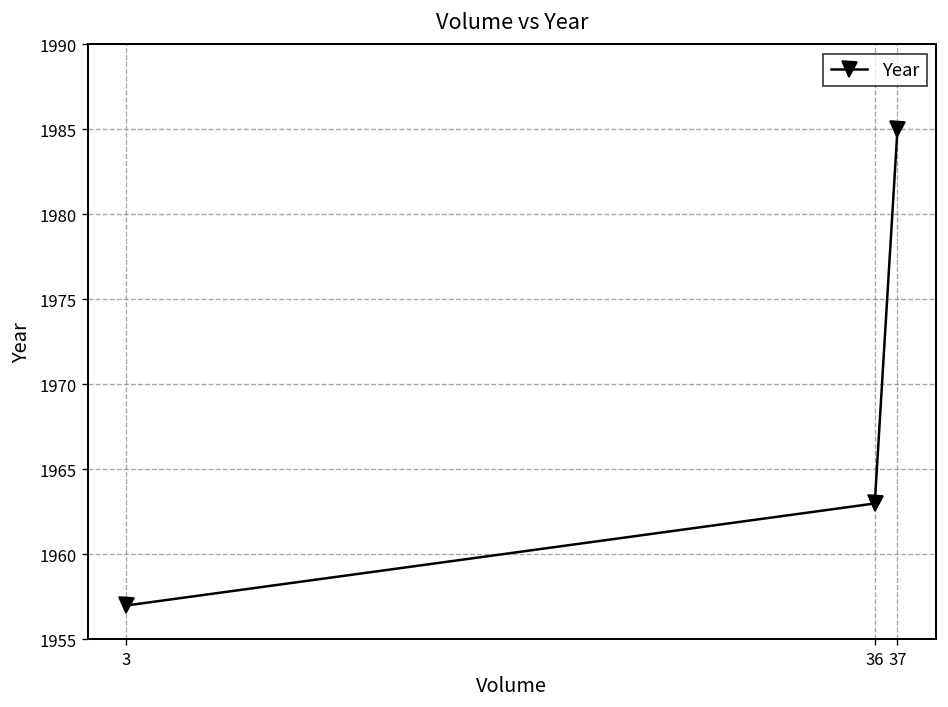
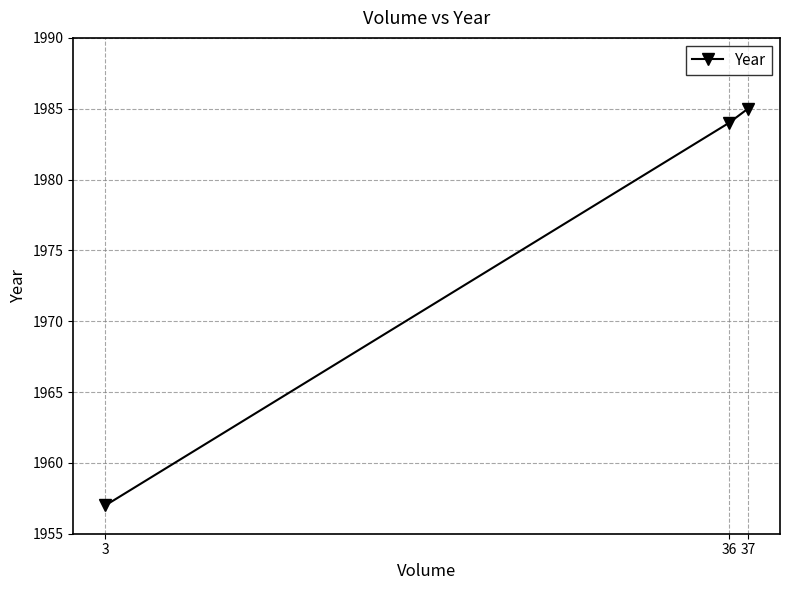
  {
    "3": 1957,
-   "36": 1963,
+   "36": 1984,
    "37": 1985
  }
